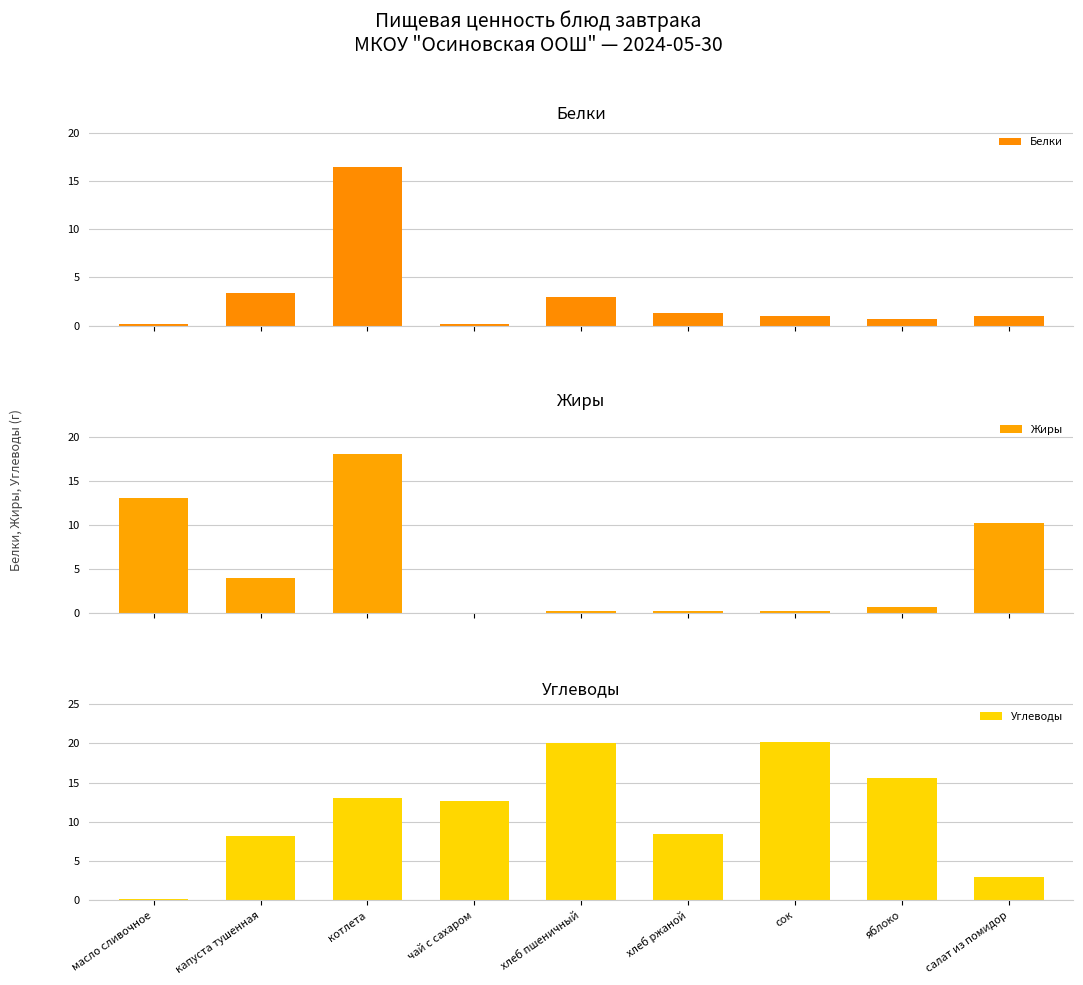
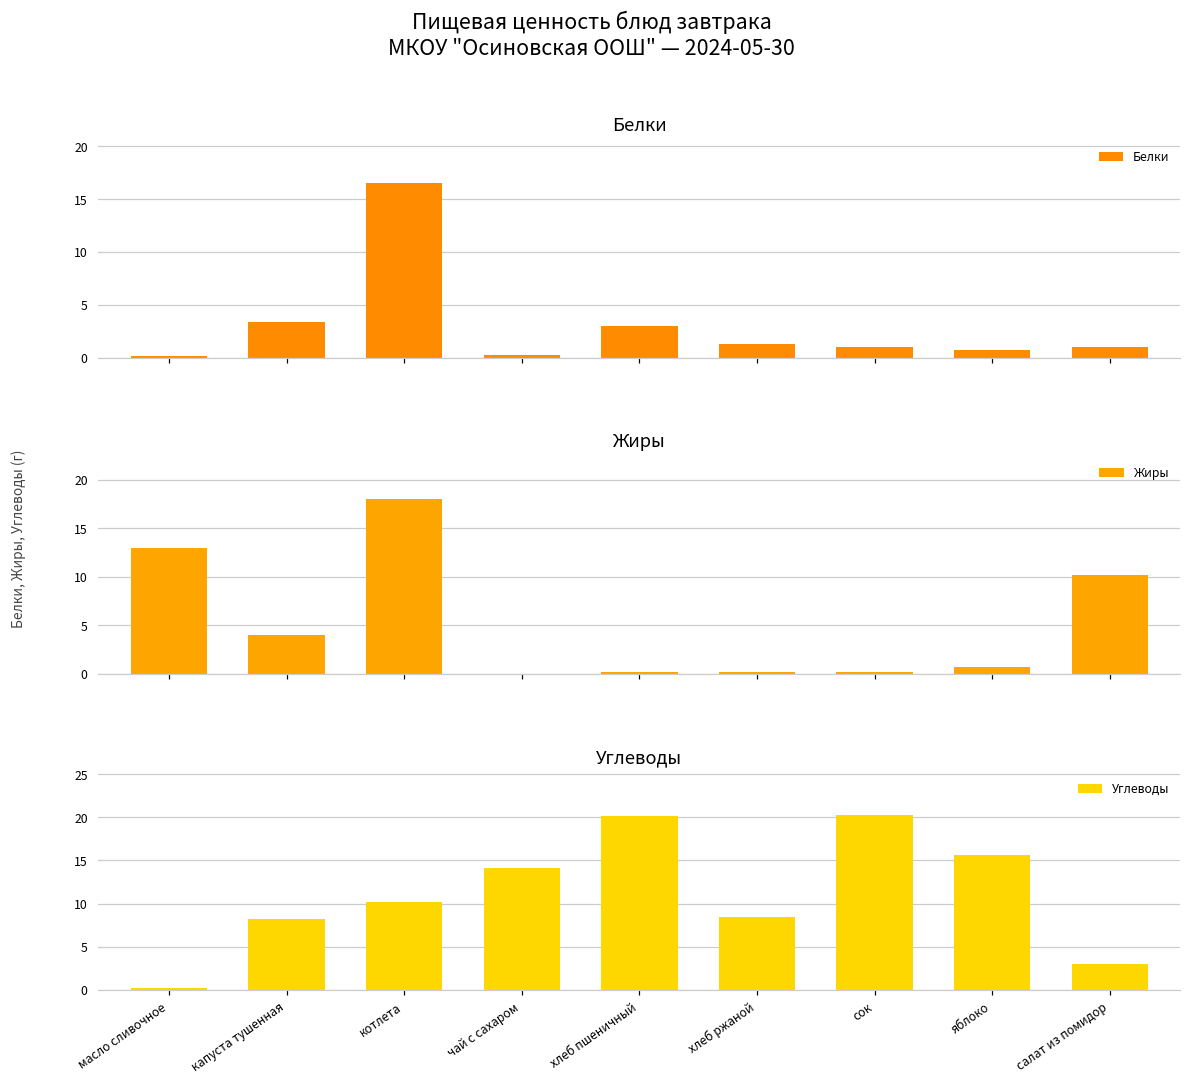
  {
    "Углеводы": {
      "капуста тушенная": 8,
-     "котлета": 13,
-     "чай с сахаром": 13,
+     "котлета": 10,
+     "чай с сахаром": 14,
      "хлеб пшеничный": 20,
      "хлеб ржаной": 9,
      "сок": 20,
      "яблоко": 16,
      "салат из помидор": 3
    }
  }
